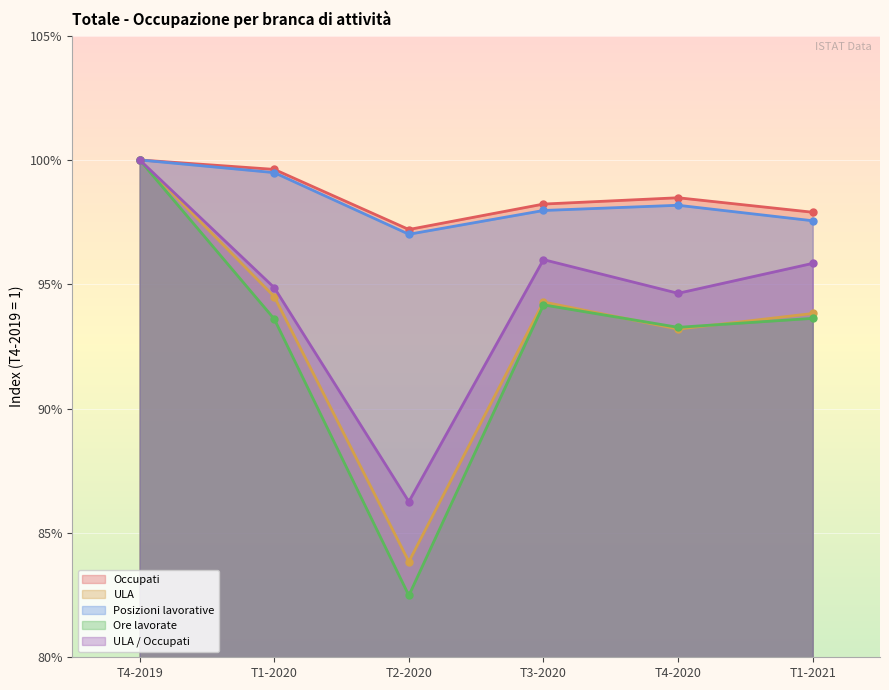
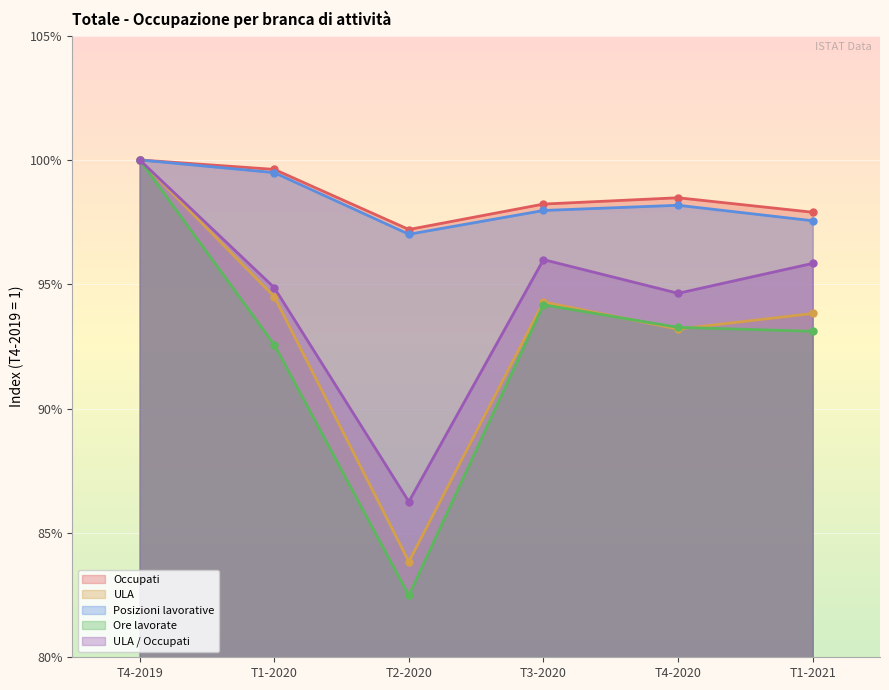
  {
    "Ore lavorate": {
-     "T1-2020": "93.6%",
+     "T1-2020": "92.6%",
      "T2-2020": "82.5%",
      "T3-2020": "94.2%",
-     "T1-2021": "93.6%"
+     "T1-2021": "93.1%"
    }
  }
